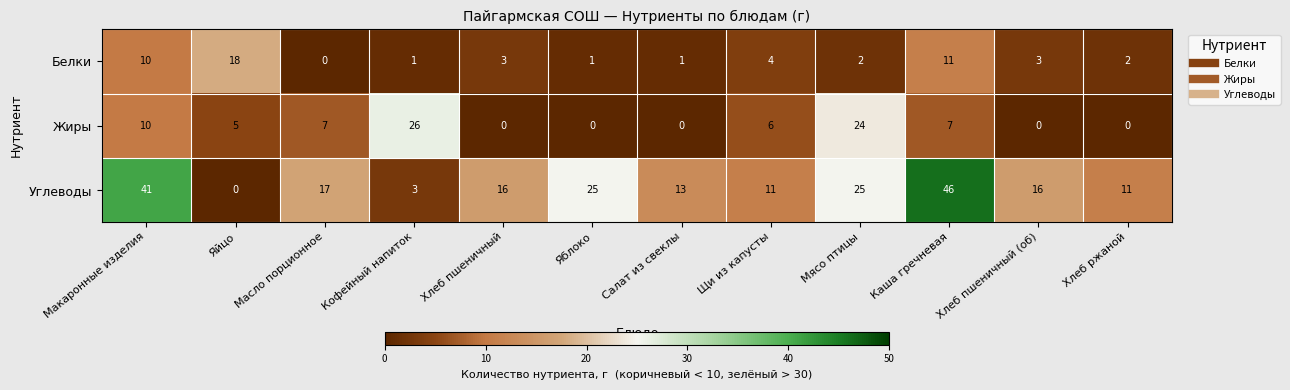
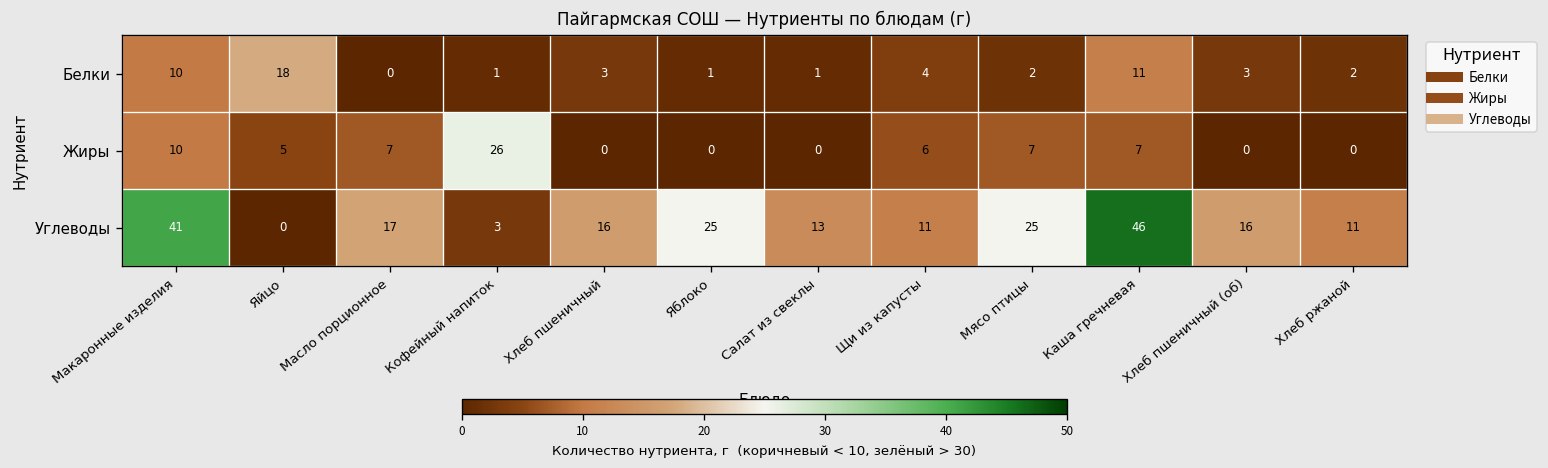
  {
    "Белки": {
      "Макаронные изделия": 10,
      "Яйцо": 18,
      "Масло порционное": 0,
      "Кофейный напиток": 1,
      "Хлеб пшеничный": 3,
      "Яблоко": 1,
      "Салат из свеклы": 1,
      "Щи из капусты": 4,
      "Мясо птицы": 2,
      "Каша гречневая": 11,
      "Хлеб пшеничный (об)": 3,
      "Хлеб ржаной": 2
    },
    "Жиры": {
      "Макаронные изделия": 10,
      "Яйцо": 5,
      "Масло порционное": 7,
      "Кофейный напиток": 26,
      "Хлеб пшеничный": 0,
      "Яблоко": 0,
      "Салат из свеклы": 0,
      "Щи из капусты": 6,
-     "Мясо птицы": 24,
+     "Мясо птицы": 7,
      "Каша гречневая": 7,
      "Хлеб пшеничный (об)": 0,
      "Хлеб ржаной": 0
    },
    "Углеводы": {
      "Макаронные изделия": 41,
      "Яйцо": 0,
      "Масло порционное": 17,
      "Кофейный напиток": 3,
      "Хлеб пшеничный": 16,
      "Яблоко": 25,
      "Салат из свеклы": 13,
      "Щи из капусты": 11,
      "Мясо птицы": 25,
      "Каша гречневая": 46,
      "Хлеб пшеничный (об)": 16,
      "Хлеб ржаной": 11
    }
  }
